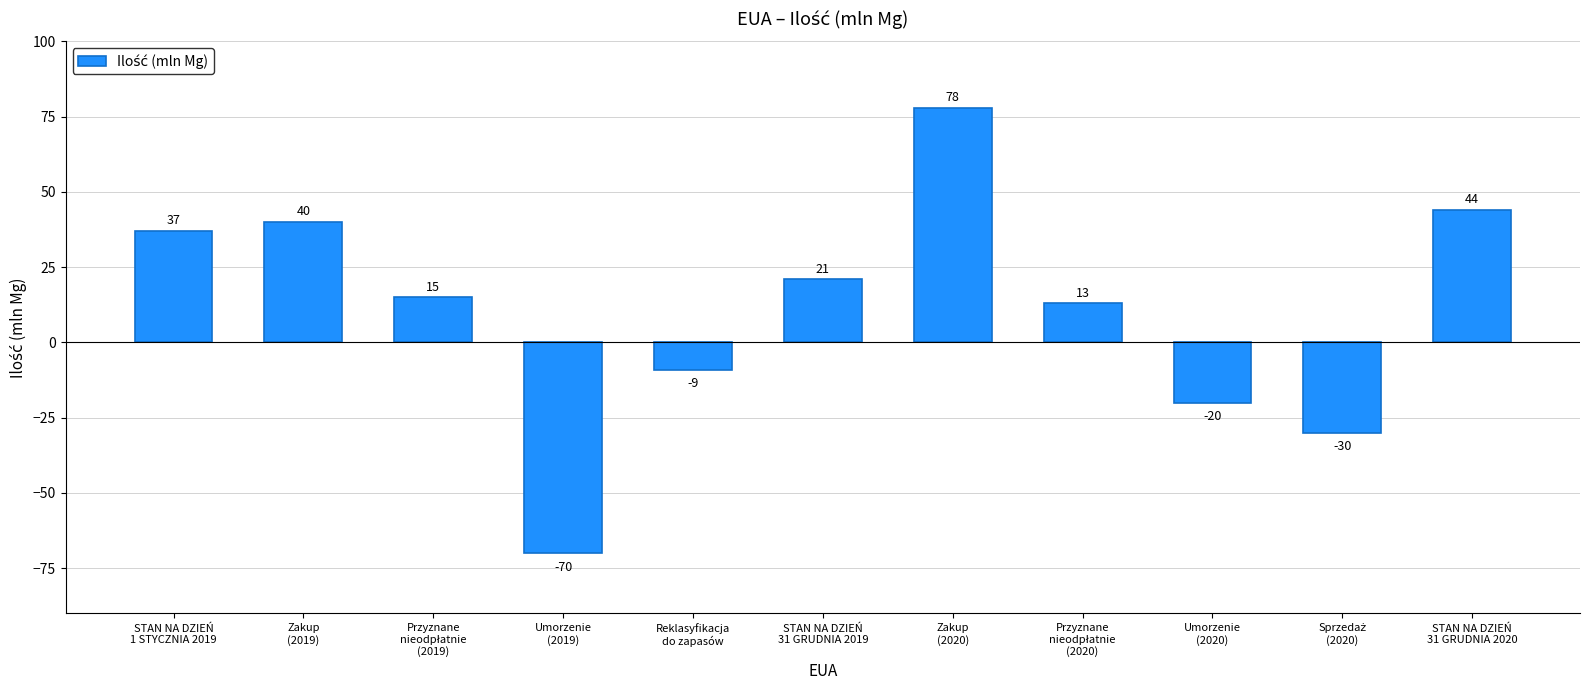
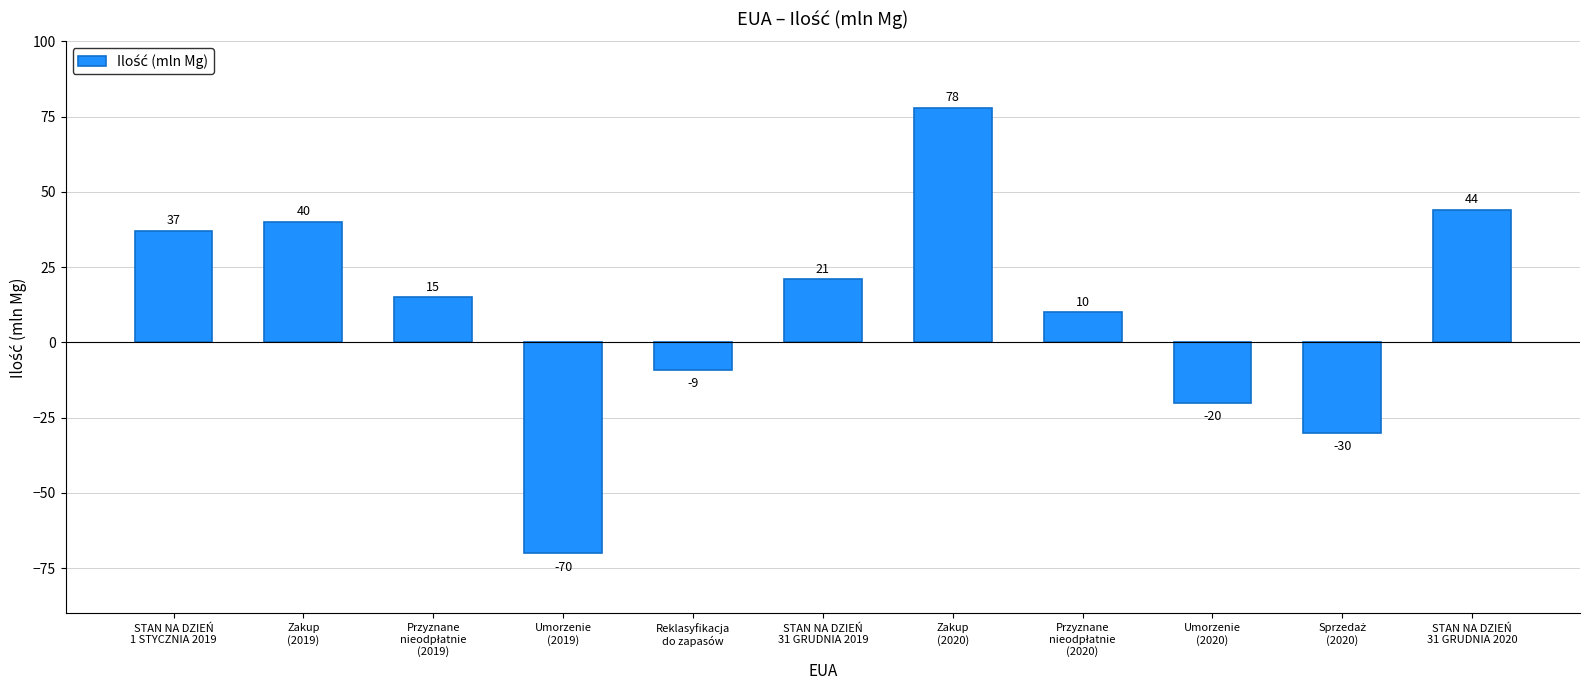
  {
    "STAN NA DZIEŃ 1 STYCZNIA 2019": 37,
    "Zakup (2019)": 40,
    "Przyznane nieodpłatnie (2019)": 15,
    "Umorzenie (2019)": -70,
    "Reklasyfikacja do zapasów": -9,
    "STAN NA DZIEŃ 31 GRUDNIA 2019": 21,
    "Zakup (2020)": 78,
-   "Przyznane nieodpłatnie (2020)": 13,
+   "Przyznane nieodpłatnie (2020)": 10,
    "Umorzenie (2020)": -20,
    "Sprzedaż (2020)": -30,
    "STAN NA DZIEŃ 31 GRUDNIA 2020": 44
  }
